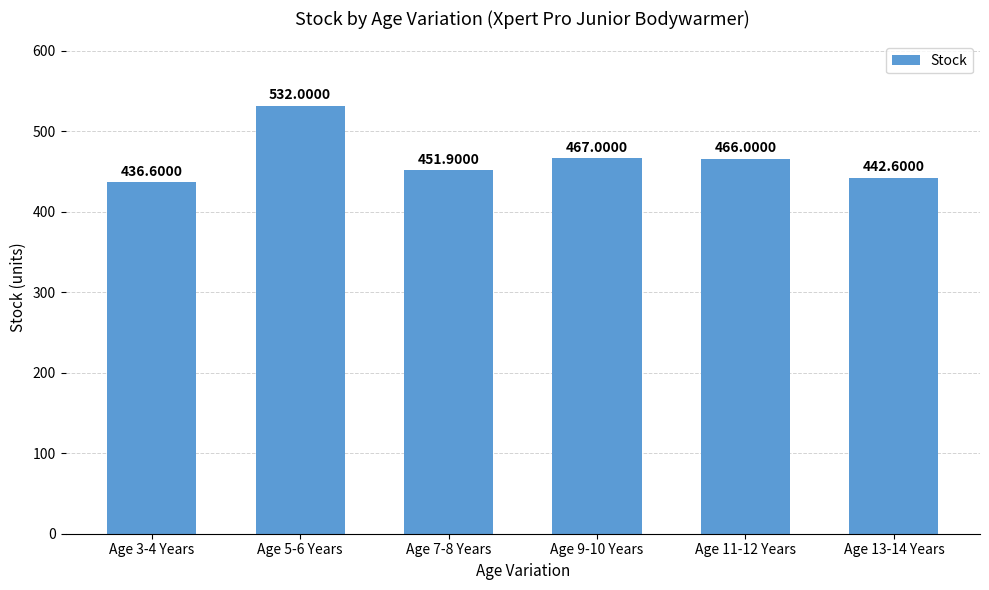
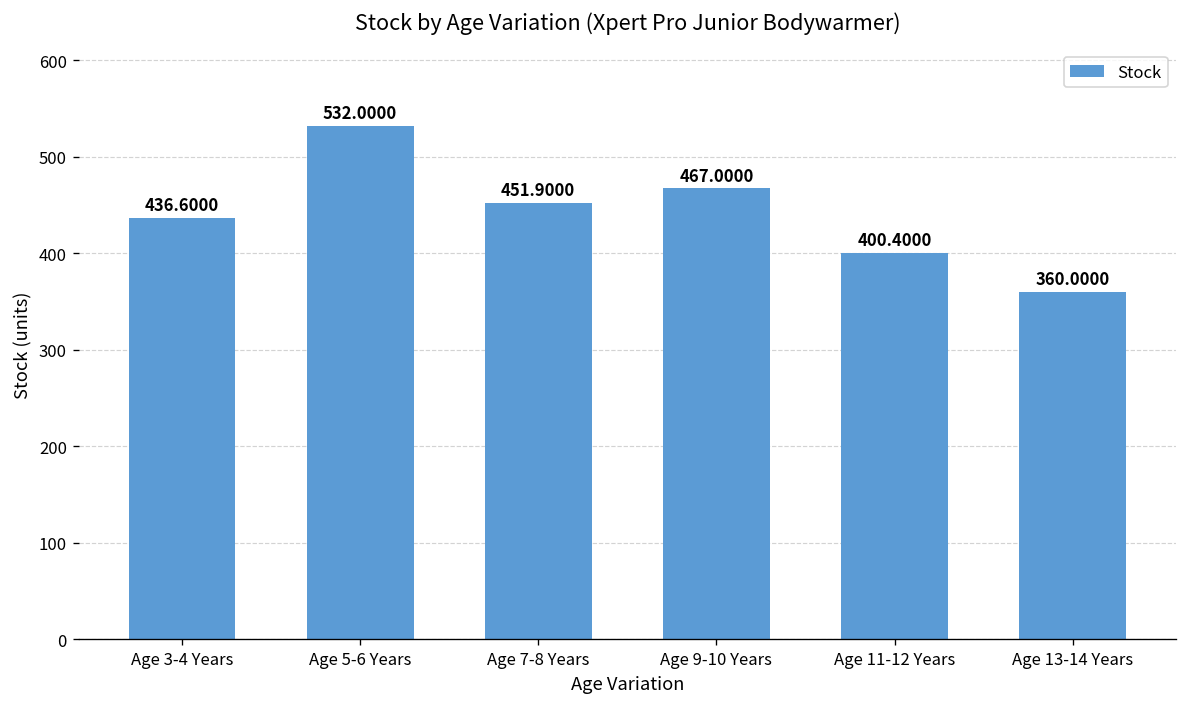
  {
    "Age 3-4 Years": 436.6000,
    "Age 5-6 Years": 532.0000,
    "Age 7-8 Years": 451.9000,
    "Age 9-10 Years": 467.0000,
-   "Age 11-12 Years": 466.0000,
-   "Age 13-14 Years": 442.6000
+   "Age 11-12 Years": 400.4000,
+   "Age 13-14 Years": 360.0000
  }
